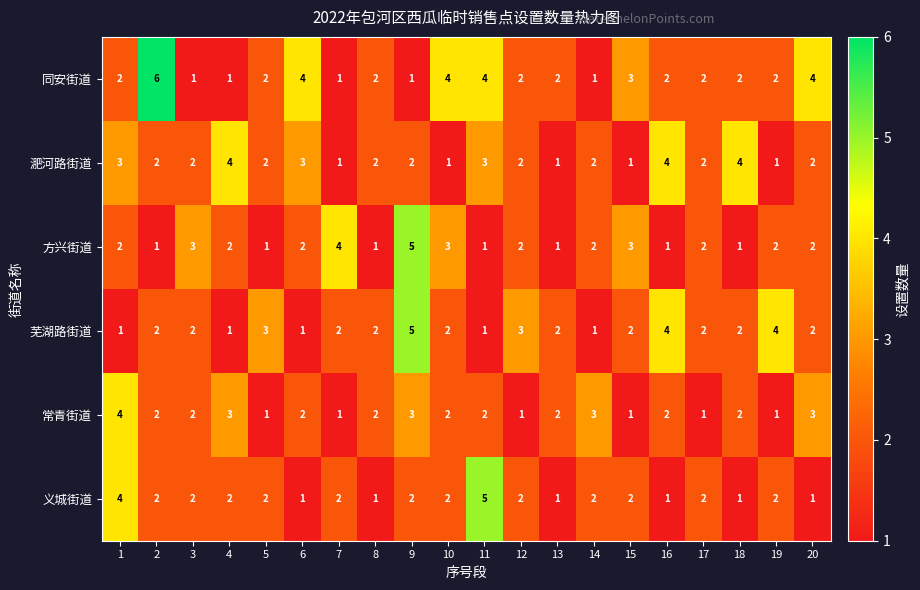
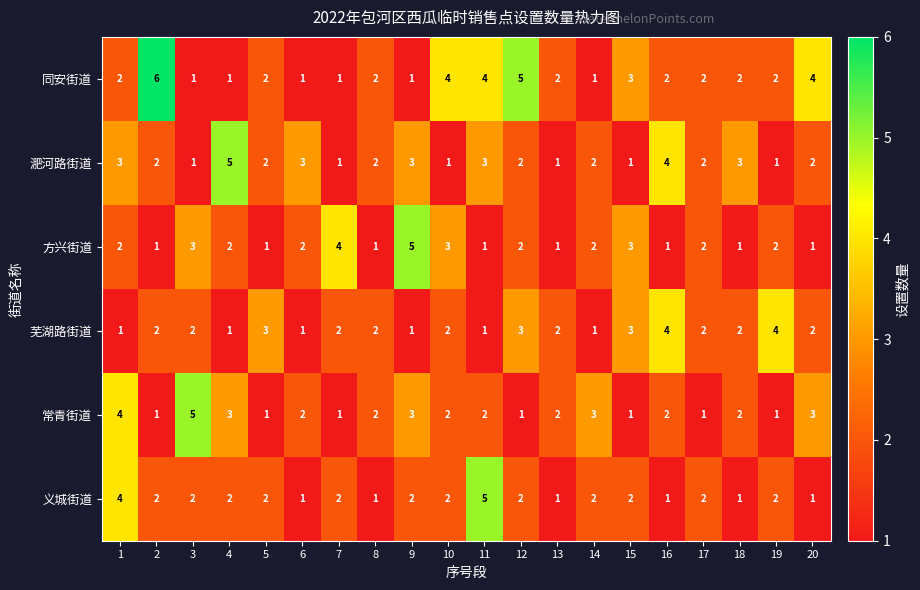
  {
    "同安街道": {
      "1": 2,
      "2": 6,
      "3": 1,
      "4": 1,
      "5": 2,
-     "6": 4,
+     "6": 1,
      "7": 1,
      "8": 2,
      "9": 1,
      "10": 4,
      "11": 4,
-     "12": 2,
+     "12": 5,
      "13": 2,
      "14": 1,
      "15": 3,
      "16": 2,
      "17": 2,
      "18": 2,
      "19": 2,
      "20": 4
    },
    "淝河路街道": {
      "1": 3,
      "2": 2,
-     "3": 2,
-     "4": 4,
+     "3": 1,
+     "4": 5,
      "5": 2,
      "6": 3,
      "7": 1,
      "8": 2,
-     "9": 2,
+     "9": 3,
      "10": 1,
      "11": 3,
      "12": 2,
      "13": 1,
      "14": 2,
      "15": 1,
      "16": 4,
      "17": 2,
-     "18": 4,
+     "18": 3,
      "19": 1,
      "20": 2
    },
    "方兴街道": {
      "1": 2,
      "2": 1,
      "3": 3,
      "4": 2,
      "5": 1,
      "6": 2,
      "7": 4,
      "8": 1,
      "9": 5,
      "10": 3,
      "11": 1,
      "12": 2,
      "13": 1,
      "14": 2,
      "15": 3,
      "16": 1,
      "17": 2,
      "18": 1,
      "19": 2,
-     "20": 2
+     "20": 1
    },
    "芜湖路街道": {
      "1": 1,
      "2": 2,
      "3": 2,
      "4": 1,
      "5": 3,
      "6": 1,
      "7": 2,
      "8": 2,
-     "9": 5,
+     "9": 1,
      "10": 2,
      "11": 1,
      "12": 3,
      "13": 2,
      "14": 1,
-     "15": 2,
+     "15": 3,
      "16": 4,
      "17": 2,
      "18": 2,
      "19": 4,
      "20": 2
    },
    "常青街道": {
      "1": 4,
-     "2": 2,
-     "3": 2,
+     "2": 1,
+     "3": 5,
      "4": 3,
      "5": 1,
      "6": 2,
      "7": 1,
      "8": 2,
      "9": 3,
      "10": 2,
      "11": 2,
      "12": 1,
      "13": 2,
      "14": 3,
      "15": 1,
      "16": 2,
      "17": 1,
      "18": 2,
      "19": 1,
      "20": 3
    },
    "义城街道": {
      "1": 4,
      "2": 2,
      "3": 2,
      "4": 2,
      "5": 2,
      "6": 1,
      "7": 2,
      "8": 1,
      "9": 2,
      "10": 2,
      "11": 5,
      "12": 2,
      "13": 1,
      "14": 2,
      "15": 2,
      "16": 1,
      "17": 2,
      "18": 1,
      "19": 2,
      "20": 1
    }
  }
